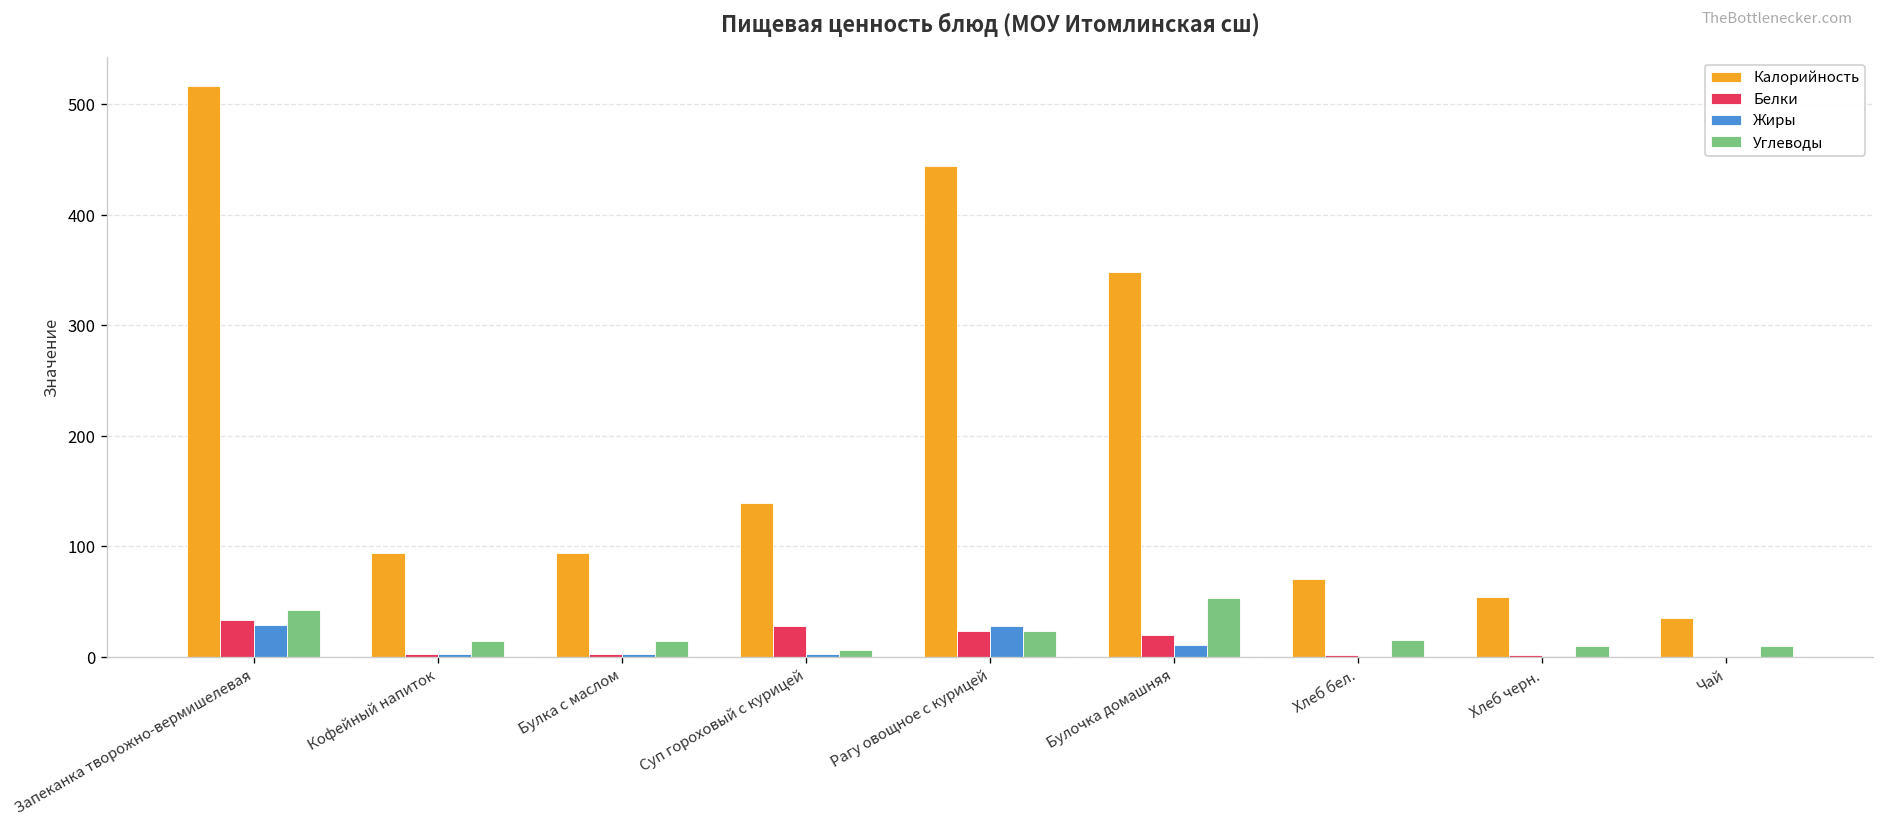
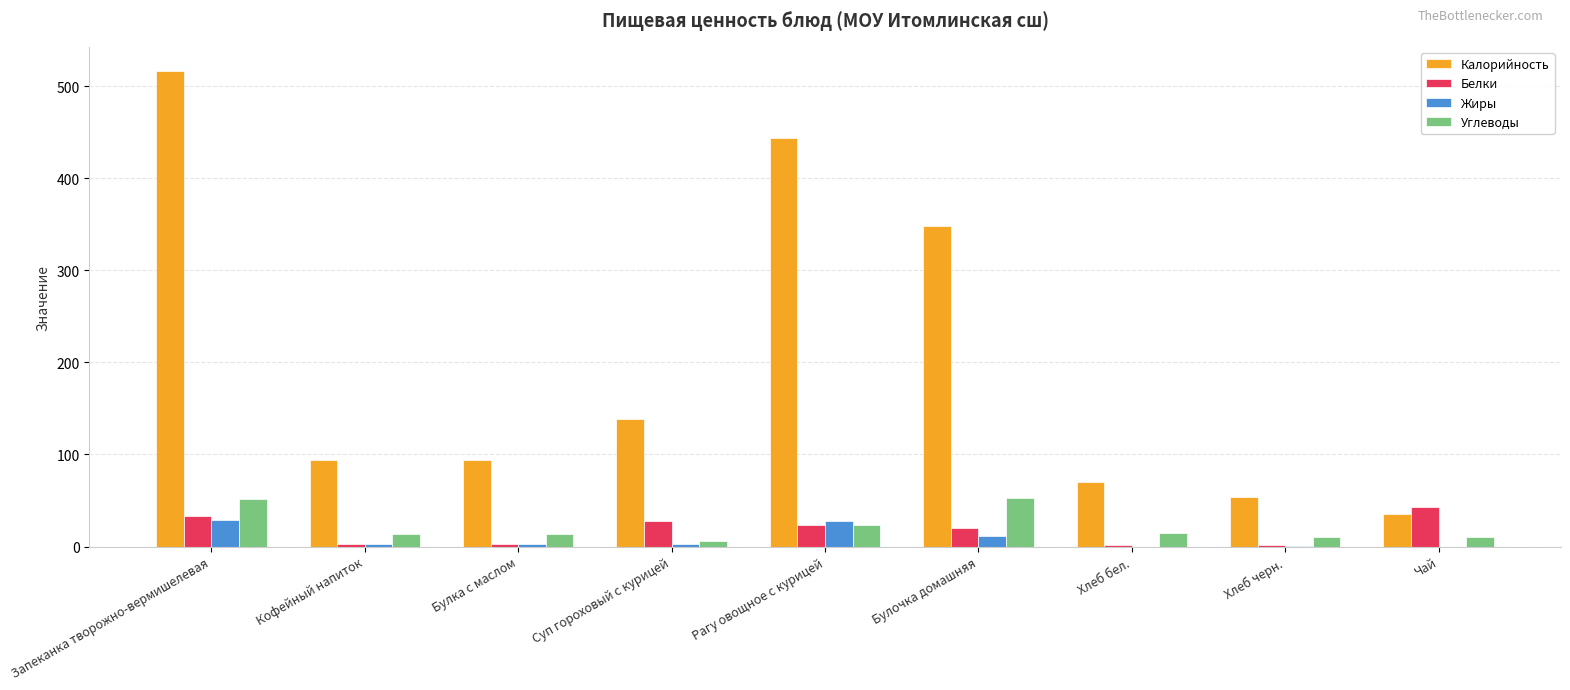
  {
    "Калорийность": {
      "Запеканка творожно-вермишелевая": 520,
      "Кофейный напиток": 90,
      "Булка с маслом": 90,
      "Суп гороховый с курицей": 140,
      "Рагу овощное с курицей": 440,
      "Булочка домашняя": 350,
      "Хлеб бел.": 70,
      "Хлеб черн.": 50,
      "Чай": 40
    },
    "Белки": {
      "Запеканка творожно-вермишелевая": 30,
      "Кофейный напиток": 0,
      "Булка с маслом": 0,
      "Суп гороховый с курицей": 30,
      "Рагу овощное с курицей": 20,
      "Булочка домашняя": 20,
-     "Чай": 0
+     "Чай": 40
    },
    "Жиры": {
      "Запеканка творожно-вермишелевая": 30,
      "Кофейный напиток": 0,
      "Булка с маслом": 0,
      "Суп гороховый с курицей": 0,
      "Рагу овощное с курицей": 30,
      "Булочка домашняя": 10,
      "Хлеб бел.": 0,
      "Чай": 0
    },
    "Углеводы": {
-     "Запеканка творожно-вермишелевая": 40,
+     "Запеканка творожно-вермишелевая": 50,
      "Кофейный напиток": 10,
      "Булка с маслом": 10,
      "Суп гороховый с курицей": 10,
      "Рагу овощное с курицей": 20,
      "Булочка домашняя": 50,
      "Хлеб бел.": 20,
      "Хлеб черн.": 10,
      "Чай": 10
    }
  }
